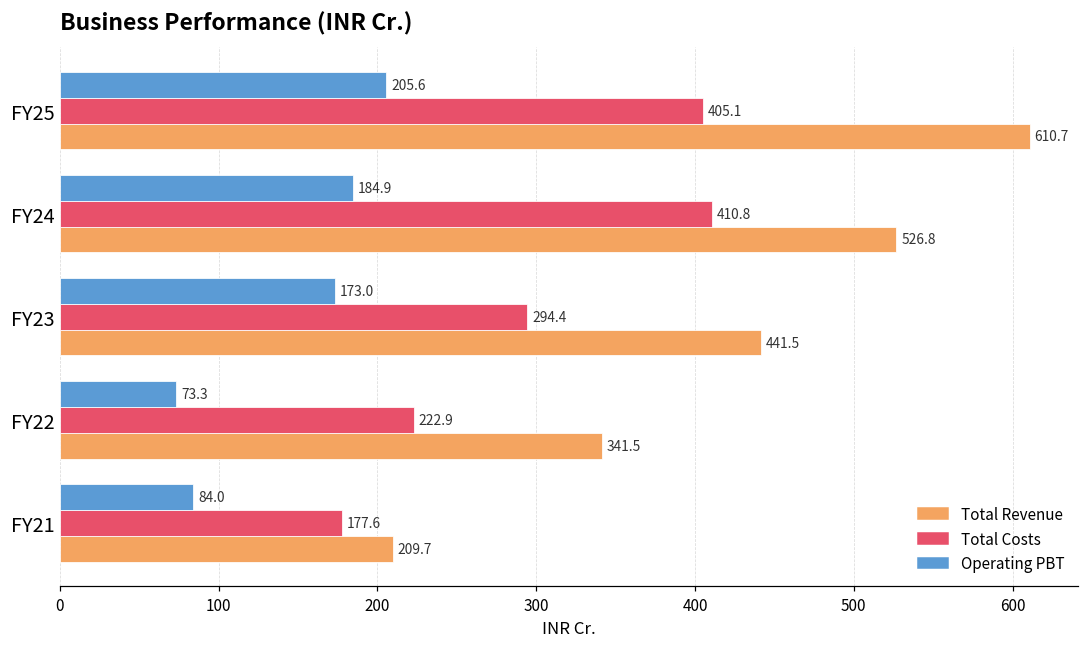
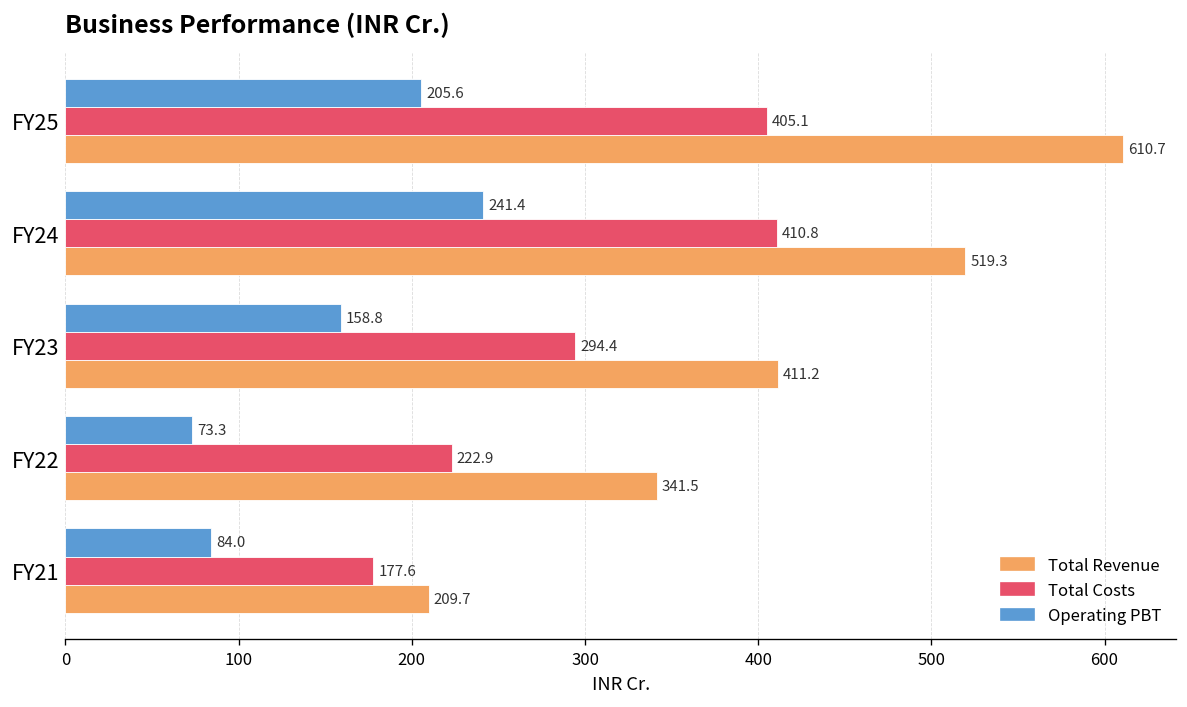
  {
    "Total Revenue": {
      "FY25": 610.7,
-     "FY24": 526.8,
-     "FY23": 441.5,
+     "FY24": 519.3,
+     "FY23": 411.2,
      "FY22": 341.5,
      "FY21": 209.7
    },
    "Total Costs": {
      "FY25": 405.1,
      "FY24": 410.8,
      "FY23": 294.4,
      "FY22": 222.9,
      "FY21": 177.6
    },
    "Operating PBT": {
      "FY25": 205.6,
-     "FY24": 184.9,
-     "FY23": 173.0,
+     "FY24": 241.4,
+     "FY23": 158.8,
      "FY22": 73.3,
      "FY21": 84.0
    }
  }
